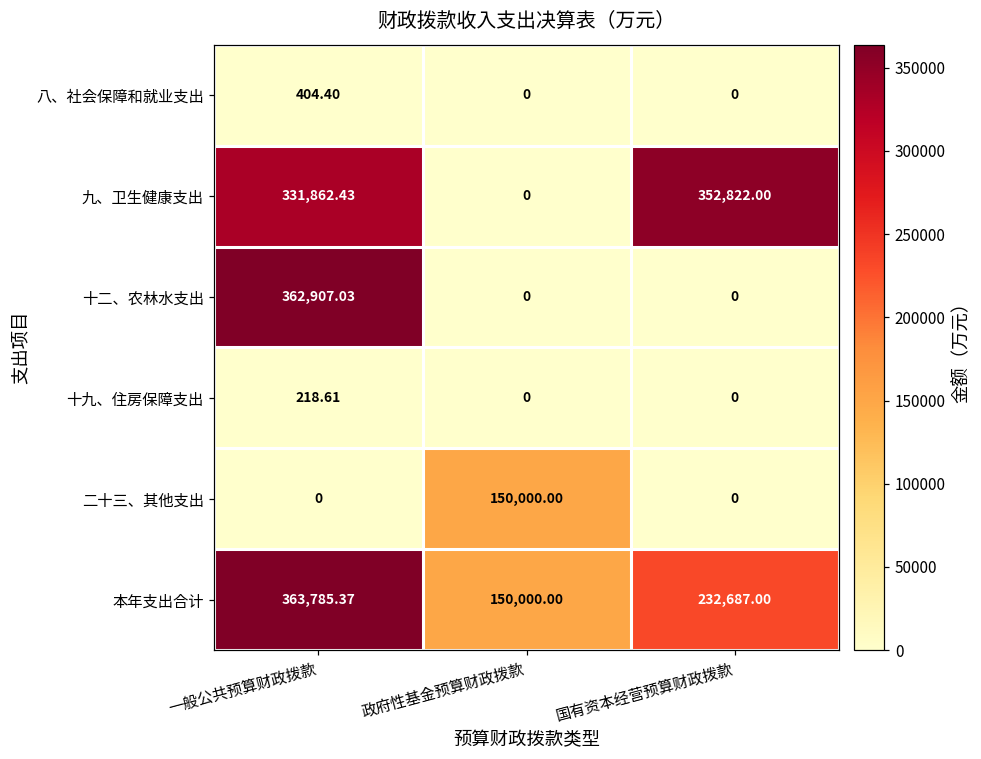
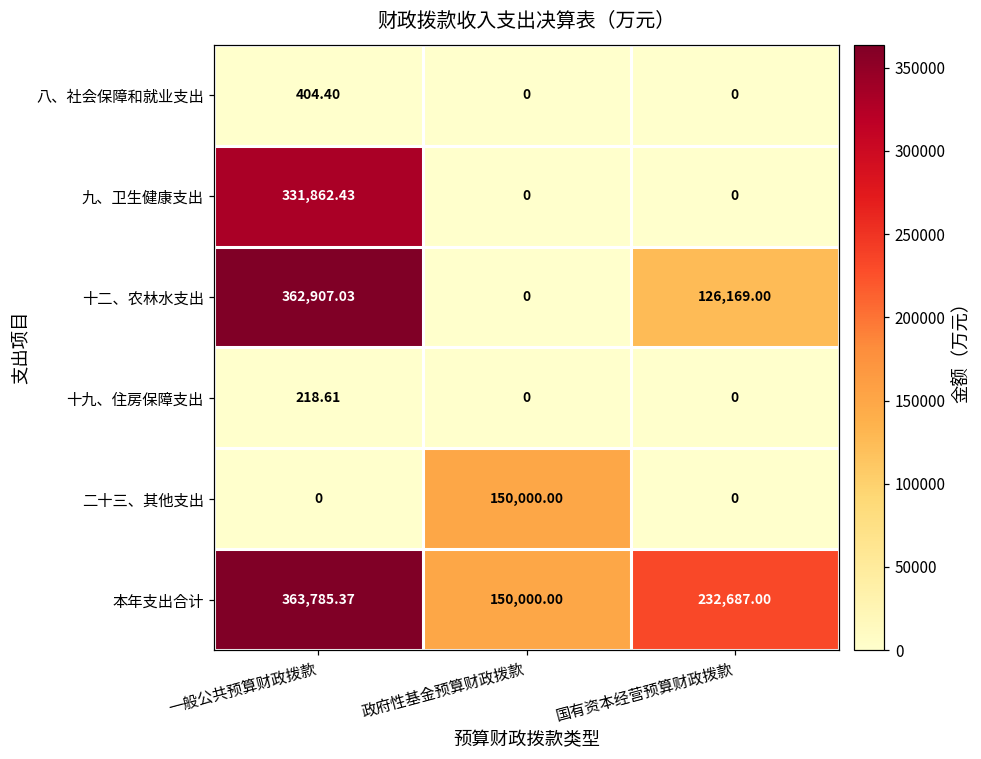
  {
    "八、社会保障和就业支出": {
      "一般公共预算财政拨款": "404.40",
      "政府性基金预算财政拨款": "0",
      "国有资本经营预算财政拨款": "0"
    },
    "九、卫生健康支出": {
      "一般公共预算财政拨款": "331,862.43",
      "政府性基金预算财政拨款": "0",
-     "国有资本经营预算财政拨款": "352,822.00"
+     "国有资本经营预算财政拨款": "0"
    },
    "十二、农林水支出": {
      "一般公共预算财政拨款": "362,907.03",
      "政府性基金预算财政拨款": "0",
-     "国有资本经营预算财政拨款": "0"
+     "国有资本经营预算财政拨款": "126,169.00"
    },
    "十九、住房保障支出": {
      "一般公共预算财政拨款": "218.61",
      "政府性基金预算财政拨款": "0",
      "国有资本经营预算财政拨款": "0"
    },
    "二十三、其他支出": {
      "一般公共预算财政拨款": "0",
      "政府性基金预算财政拨款": "150,000.00",
      "国有资本经营预算财政拨款": "0"
    },
    "本年支出合计": {
      "一般公共预算财政拨款": "363,785.37",
      "政府性基金预算财政拨款": "150,000.00",
      "国有资本经营预算财政拨款": "232,687.00"
    }
  }
